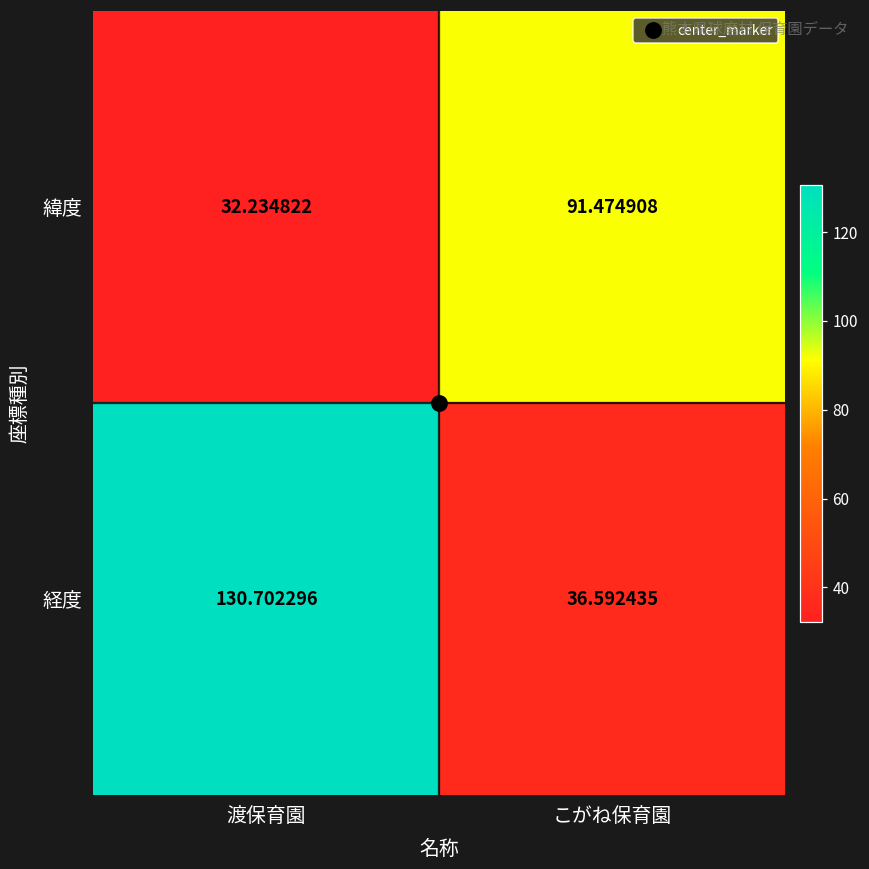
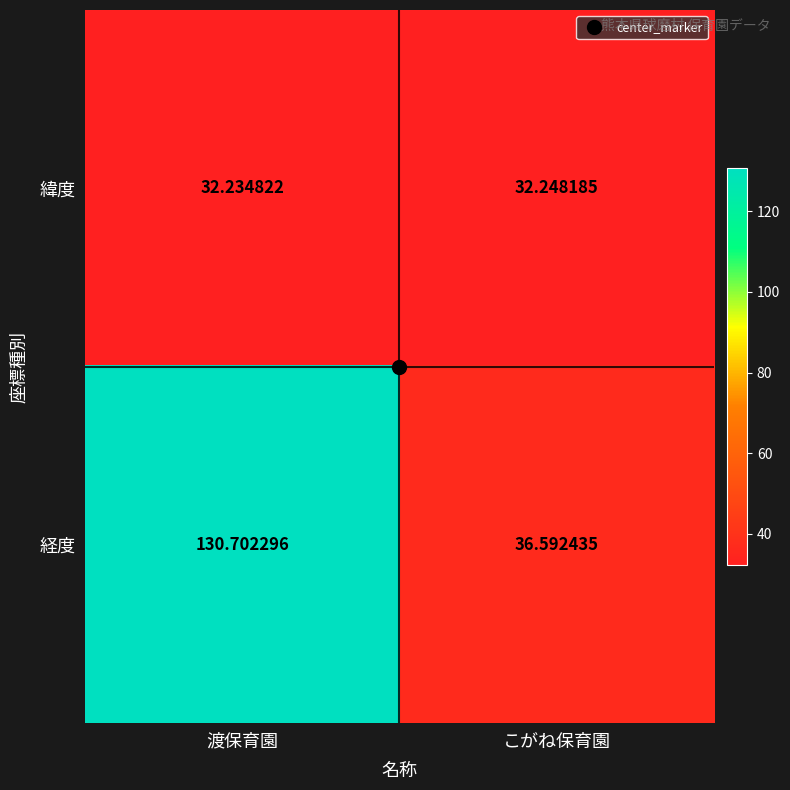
  {
    "緯度": {
      "渡保育園": 32.234822,
-     "こがね保育園": 91.474908
+     "こがね保育園": 32.248185
    },
    "経度": {
      "渡保育園": 130.702296,
      "こがね保育園": 36.592435
    }
  }
